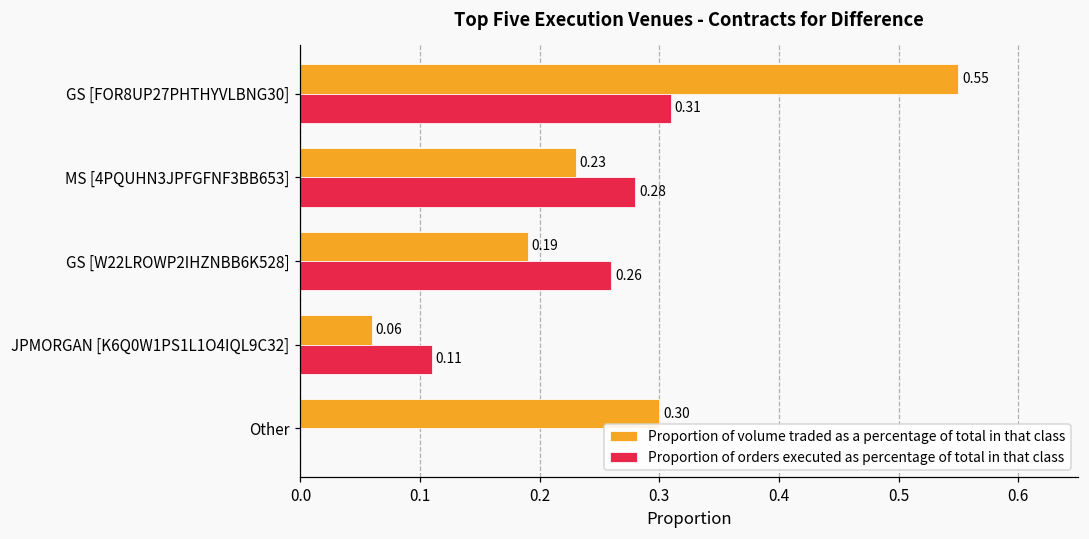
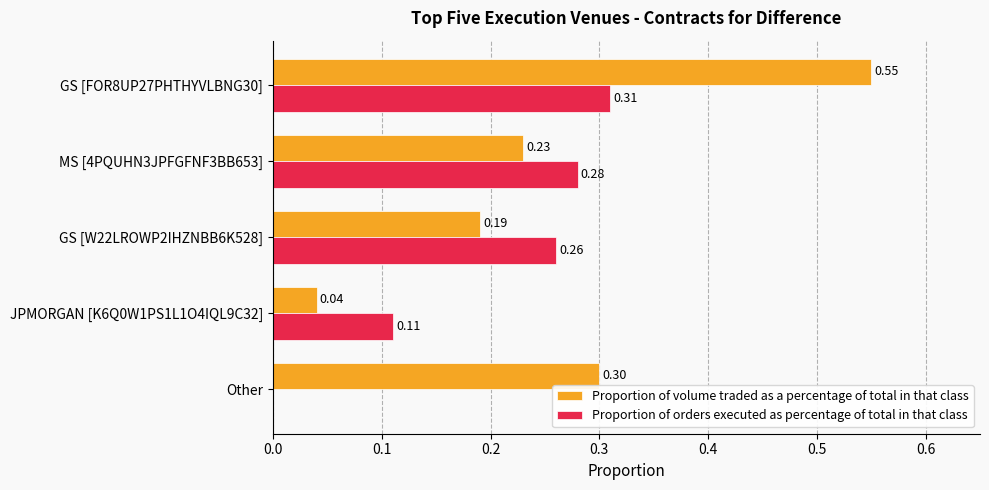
  {
    "Proportion of volume traded as a percentage of total in that class": {
      "GS [FOR8UP27PHTHYVLBNG30]": 0.55,
      "MS [4PQUHN3JPFGFNF3BB653]": 0.23,
      "GS [W22LROWP2IHZNBB6K528]": 0.19,
-     "JPMORGAN [K6Q0W1PS1L1O4IQL9C32]": 0.06,
+     "JPMORGAN [K6Q0W1PS1L1O4IQL9C32]": 0.04,
      "Other": 0.30
    },
    "Proportion of orders executed as percentage of total in that class": {
      "GS [FOR8UP27PHTHYVLBNG30]": 0.31,
      "MS [4PQUHN3JPFGFNF3BB653]": 0.28,
      "GS [W22LROWP2IHZNBB6K528]": 0.26,
      "JPMORGAN [K6Q0W1PS1L1O4IQL9C32]": 0.11
    }
  }
